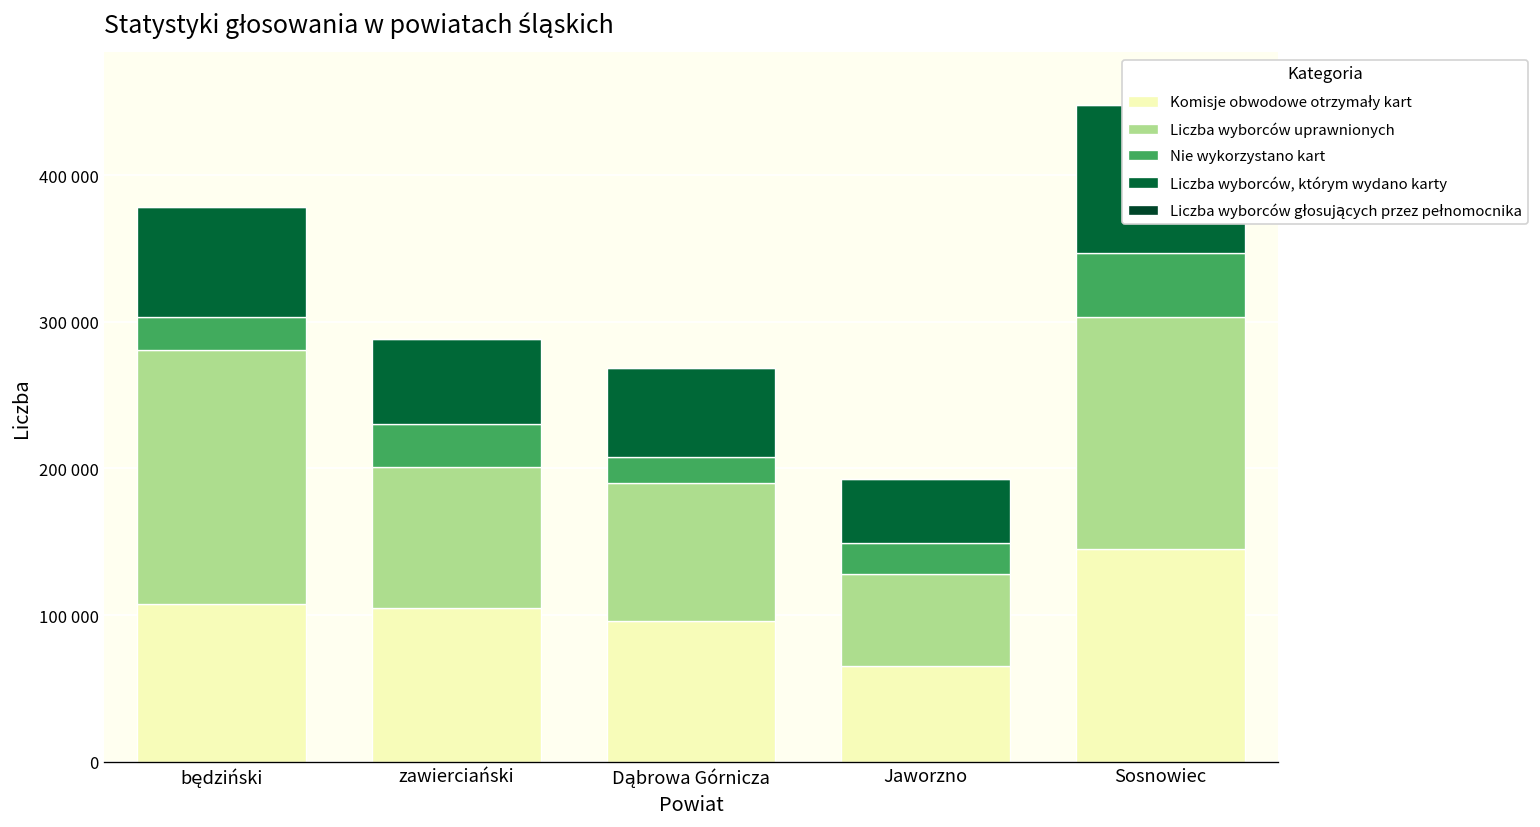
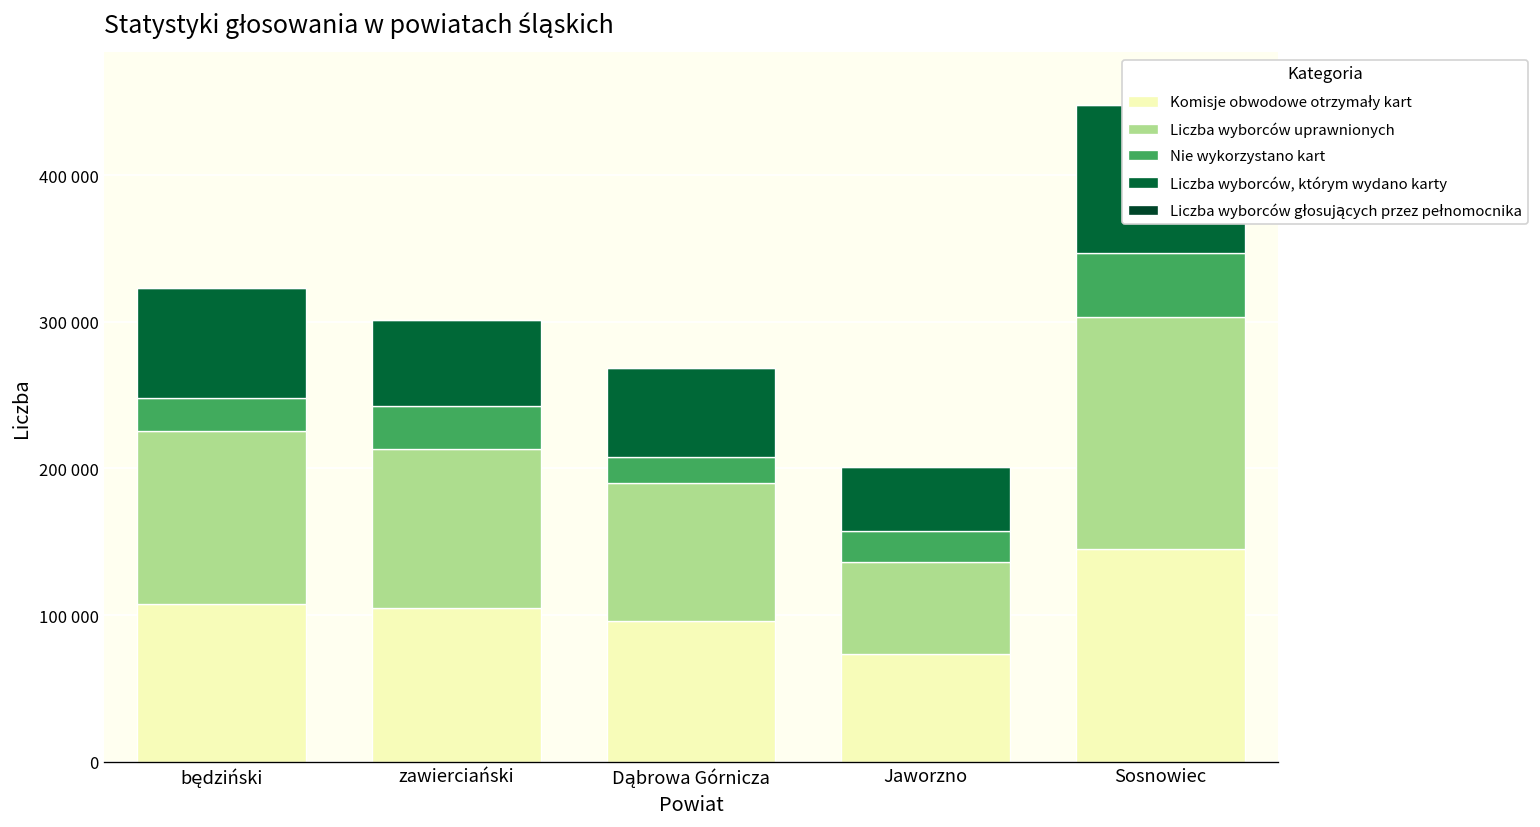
  {
    "Komisje obwodowe otrzymały kart": {
      "będziński": 108000,
      "zawierciański": 105000,
      "Dąbrowa Górnicza": 96000,
-     "Jaworzno": 65000,
+     "Jaworzno": 73000,
      "Sosnowiec": 145000
    },
    "Liczba wyborców uprawnionych": {
-     "będziński": 173000,
-     "zawierciański": 96000,
+     "będziński": 118000,
+     "zawierciański": 109000,
      "Dąbrowa Górnicza": 94000,
      "Jaworzno": 63000,
      "Sosnowiec": 158000
    },
    "Nie wykorzystano kart": {
      "będziński": 22000,
      "zawierciański": 29000,
      "Dąbrowa Górnicza": 18000,
      "Jaworzno": 21000,
      "Sosnowiec": 44000
    },
    "Liczba wyborców głosujących przez pełnomocnika": {
      "będziński": 75000,
      "zawierciański": 59000,
      "Dąbrowa Górnicza": 60000,
      "Jaworzno": 44000
    }
  }
